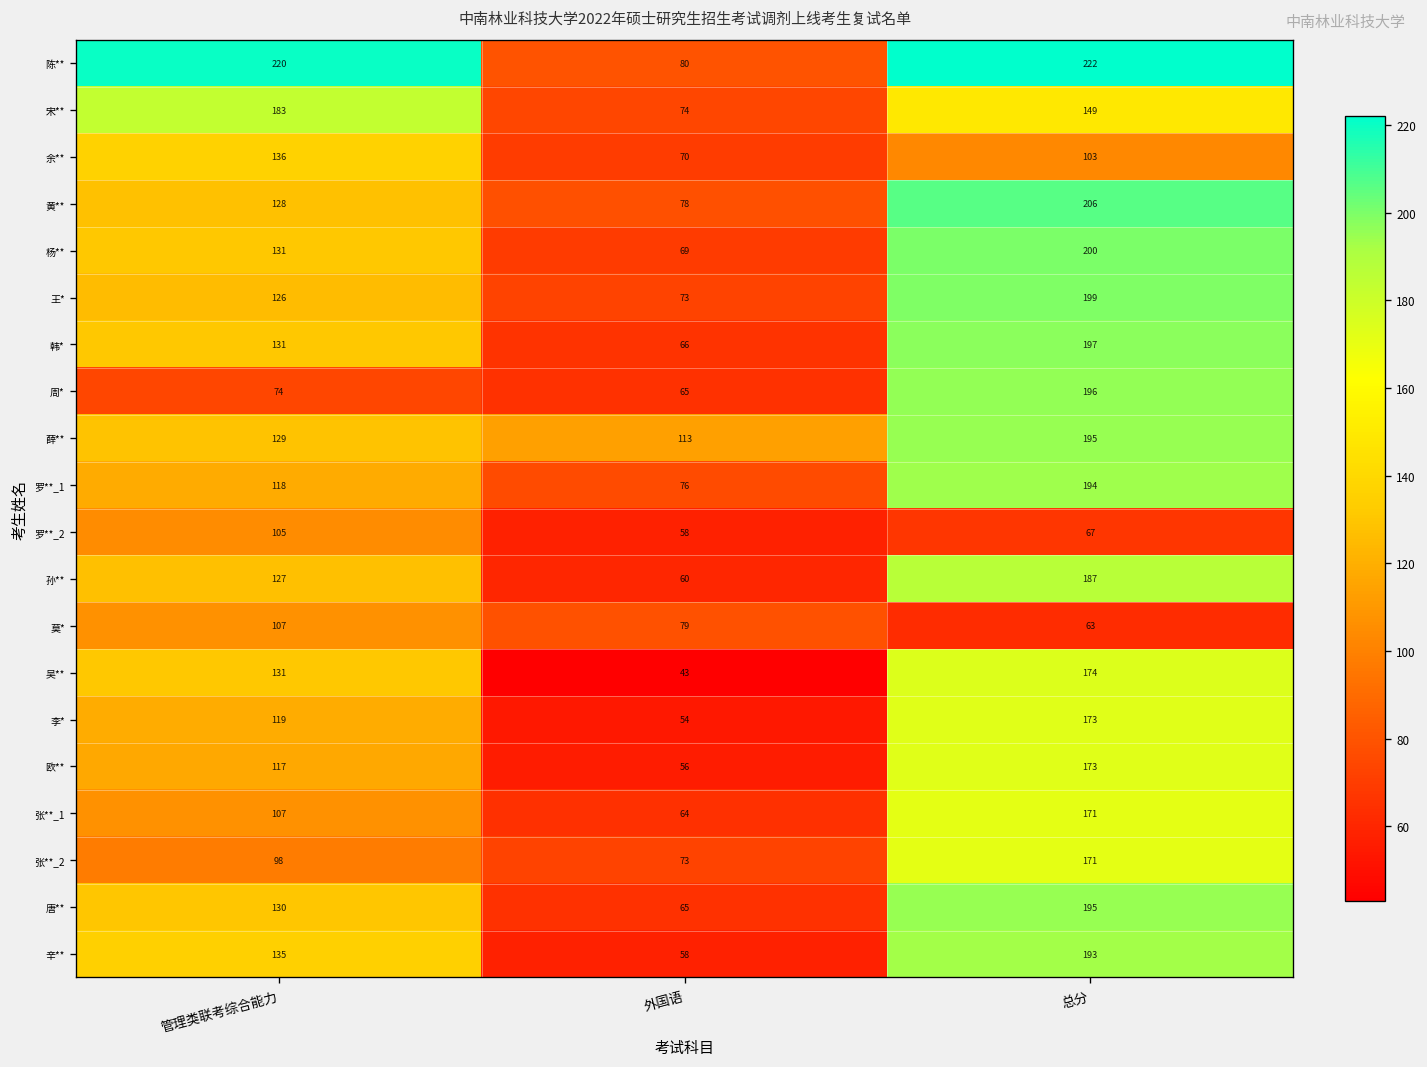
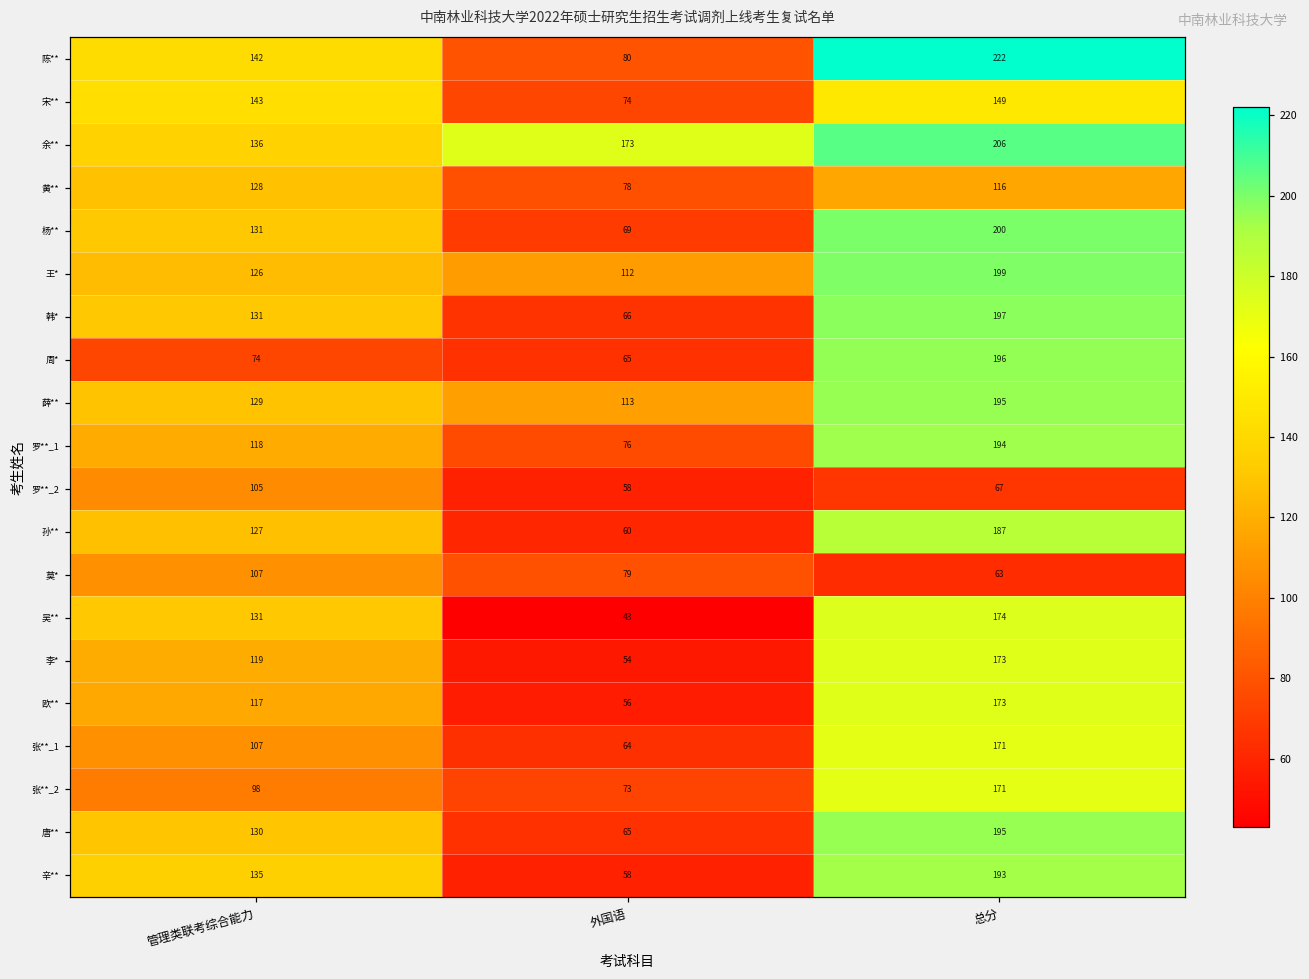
  {
    "陈**": {
-     "管理类联考综合能力": 220,
+     "管理类联考综合能力": 142,
      "外国语": 80,
      "总分": 222
    },
    "宋**": {
-     "管理类联考综合能力": 183,
+     "管理类联考综合能力": 143,
      "外国语": 74,
      "总分": 149
    },
    "余**": {
      "管理类联考综合能力": 136,
-     "外国语": 70,
-     "总分": 103
+     "外国语": 173,
+     "总分": 206
    },
    "黄**": {
      "管理类联考综合能力": 128,
      "外国语": 78,
-     "总分": 206
+     "总分": 116
    },
    "杨**": {
      "管理类联考综合能力": 131,
      "外国语": 69,
      "总分": 200
    },
    "王*": {
      "管理类联考综合能力": 126,
-     "外国语": 73,
+     "外国语": 112,
      "总分": 199
    },
    "韩*": {
      "管理类联考综合能力": 131,
      "外国语": 66,
      "总分": 197
    },
    "周*": {
      "管理类联考综合能力": 74,
      "外国语": 65,
      "总分": 196
    },
    "薛**": {
      "管理类联考综合能力": 129,
      "外国语": 113,
      "总分": 195
    },
    "罗**_1": {
      "管理类联考综合能力": 118,
      "外国语": 76,
      "总分": 194
    },
    "罗**_2": {
      "管理类联考综合能力": 105,
      "外国语": 58,
      "总分": 67
    },
    "孙**": {
      "管理类联考综合能力": 127,
      "外国语": 60,
      "总分": 187
    },
    "莫*": {
      "管理类联考综合能力": 107,
      "外国语": 79,
      "总分": 63
    },
    "吴**": {
      "管理类联考综合能力": 131,
      "外国语": 43,
      "总分": 174
    },
    "李*": {
      "管理类联考综合能力": 119,
      "外国语": 54,
      "总分": 173
    },
    "欧**": {
      "管理类联考综合能力": 117,
      "外国语": 56,
      "总分": 173
    },
    "张**_1": {
      "管理类联考综合能力": 107,
      "外国语": 64,
      "总分": 171
    },
    "张**_2": {
      "管理类联考综合能力": 98,
      "外国语": 73,
      "总分": 171
    },
    "唐**": {
      "管理类联考综合能力": 130,
      "外国语": 65,
      "总分": 195
    },
    "辛**": {
      "管理类联考综合能力": 135,
      "外国语": 58,
      "总分": 193
    }
  }
